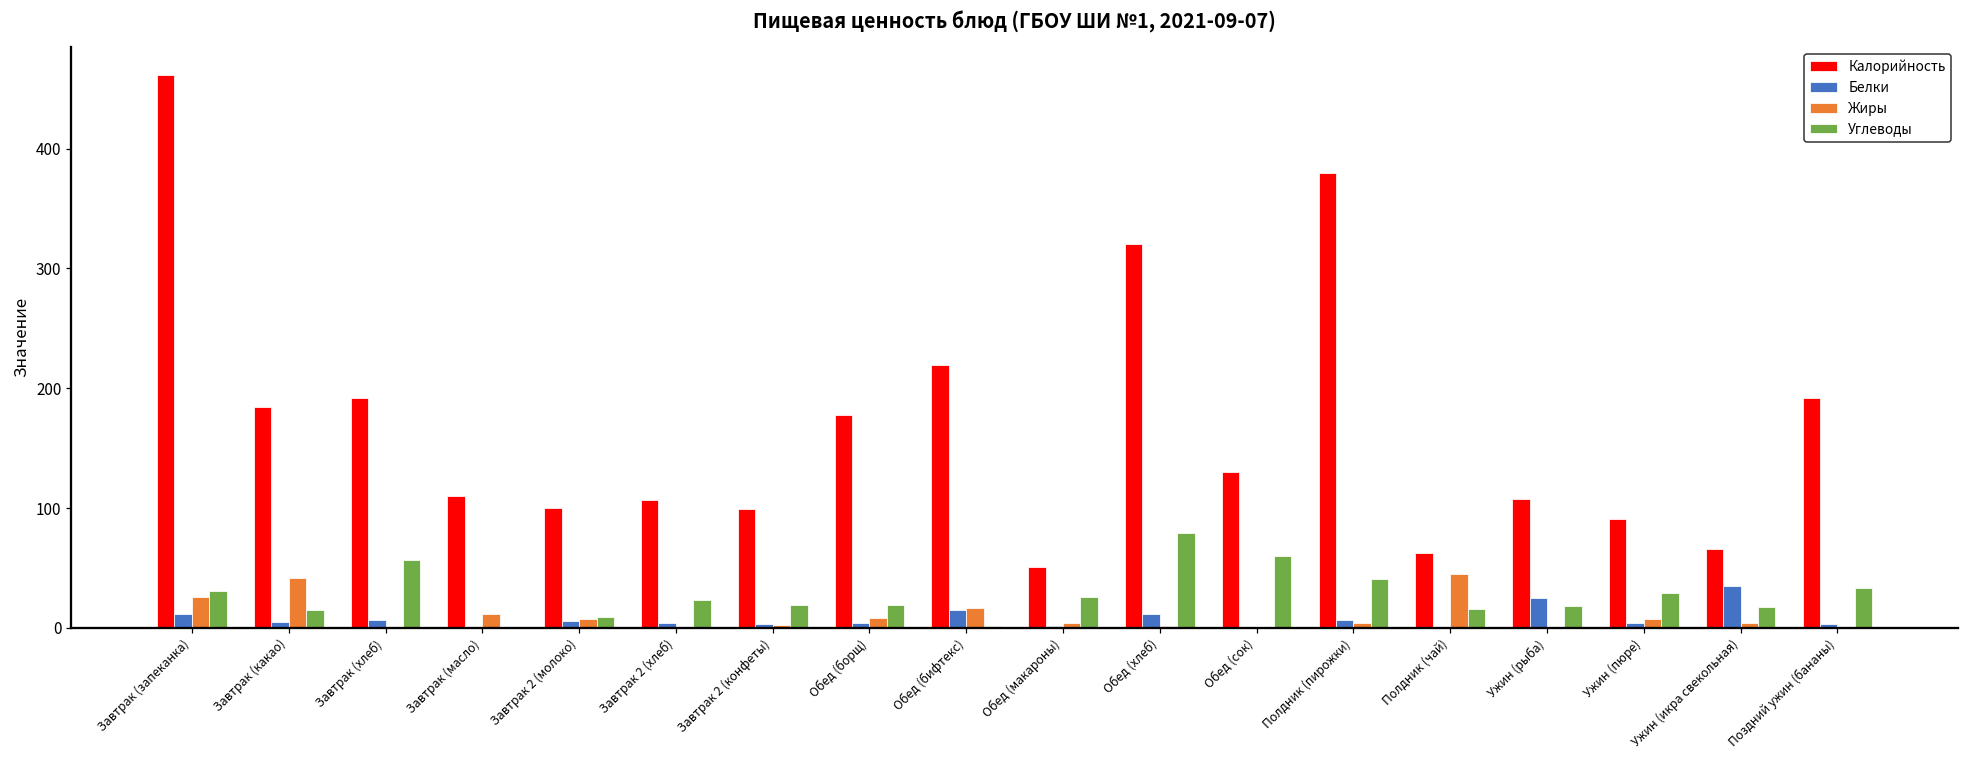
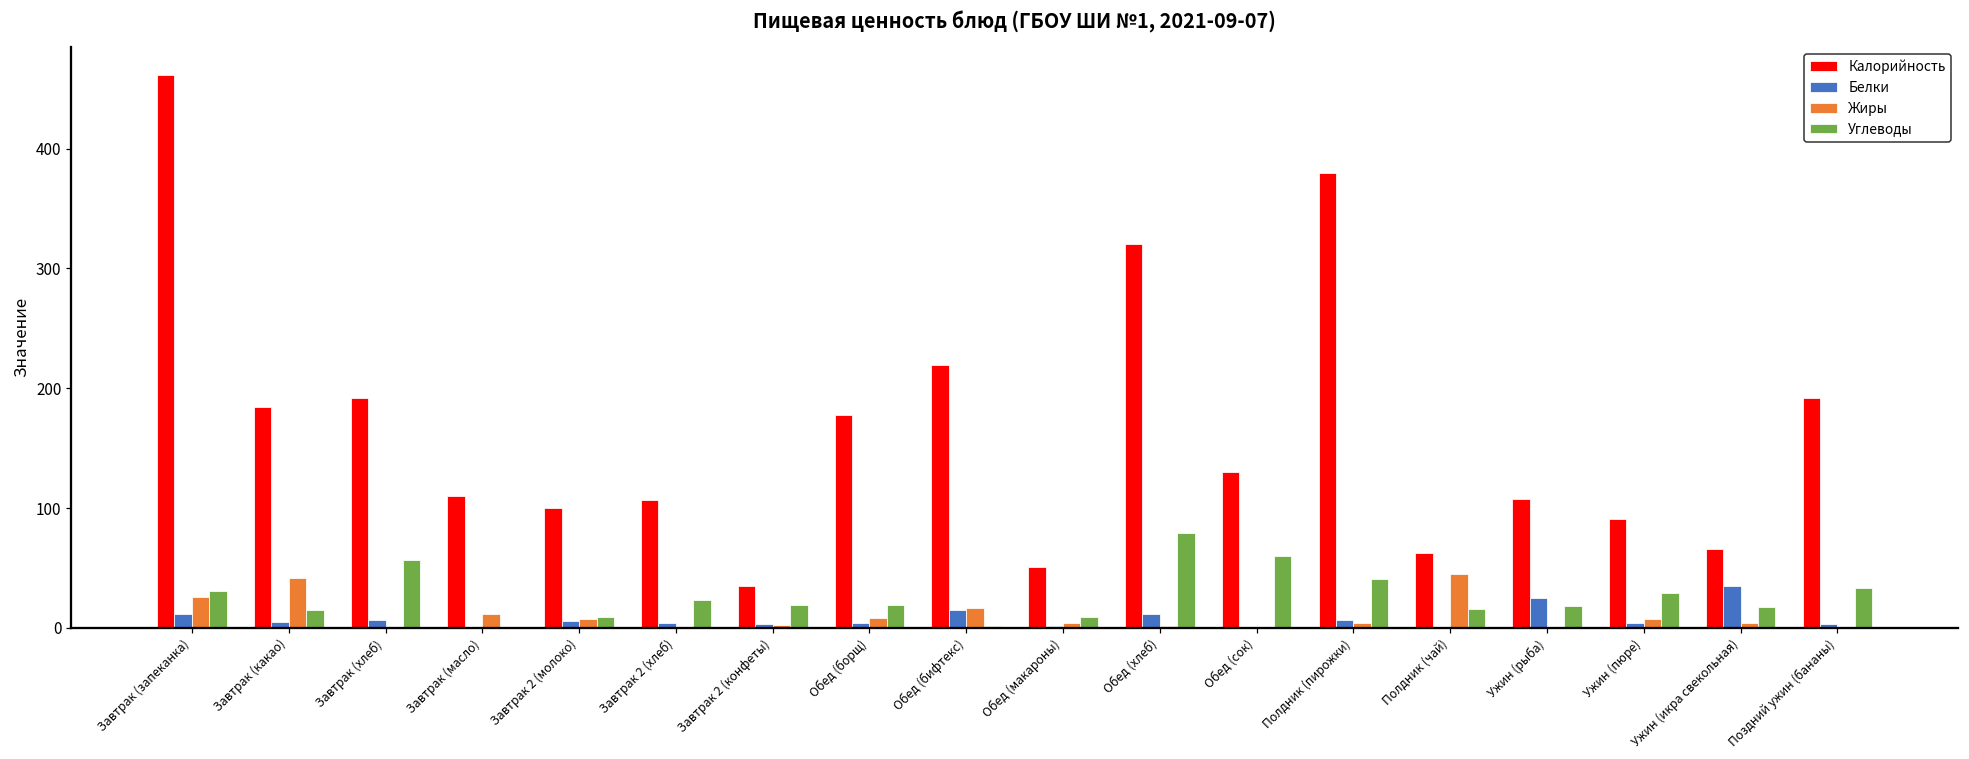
  {
    "Калорийность": {
      "Завтрак (запеканка)": 462,
      "Завтрак (какао)": 184,
      "Завтрак (хлеб)": 192,
      "Завтрак (масло)": 110,
      "Завтрак 2 (молоко)": 100,
      "Завтрак 2 (хлеб)": 107,
-     "Завтрак 2 (конфеты)": 99,
+     "Завтрак 2 (конфеты)": 35,
      "Обед (борщ)": 177,
      "Обед (бифтекс)": 219,
      "Обед (макароны)": 51,
      "Обед (хлеб)": 320,
      "Обед (сок)": 130,
      "Полдник (пирожки)": 380,
      "Полдник (чай)": 62,
      "Ужин (рыба)": 107,
      "Ужин (пюре)": 91,
      "Ужин (икра свекольная)": 66,
      "Поздний ужин (бананы)": 192
    },
    "Белки": {
      "Завтрак (запеканка)": 11,
      "Завтрак (какао)": 5,
      "Завтрак (хлеб)": 7,
      "Завтрак 2 (молоко)": 6,
      "Завтрак 2 (хлеб)": 4,
      "Завтрак 2 (конфеты)": 3,
      "Обед (борщ)": 4,
      "Обед (бифтекс)": 15,
      "Обед (хлеб)": 11,
      "Полдник (пирожки)": 7,
      "Ужин (рыба)": 25,
      "Ужин (пюре)": 4,
      "Ужин (икра свекольная)": 35,
      "Поздний ужин (бананы)": 3
    },
    "Жиры": {
      "Завтрак (запеканка)": 26,
      "Завтрак (какао)": 42,
      "Завтрак (масло)": 12,
      "Завтрак 2 (молоко)": 7,
      "Завтрак 2 (конфеты)": 3,
      "Обед (борщ)": 8,
      "Обед (бифтекс)": 17,
      "Обед (макароны)": 4,
      "Полдник (пирожки)": 4,
      "Полдник (чай)": 45,
      "Ужин (пюре)": 7,
      "Ужин (икра свекольная)": 4
    },
    "Углеводы": {
      "Завтрак (запеканка)": 31,
      "Завтрак (какао)": 15,
      "Завтрак (хлеб)": 57,
      "Завтрак 2 (молоко)": 9,
      "Завтрак 2 (хлеб)": 23,
      "Завтрак 2 (конфеты)": 19,
      "Обед (борщ)": 19,
-     "Обед (макароны)": 26,
+     "Обед (макароны)": 9,
      "Обед (хлеб)": 79,
      "Обед (сок)": 60,
      "Полдник (пирожки)": 41,
      "Полдник (чай)": 15,
      "Ужин (рыба)": 19,
      "Ужин (пюре)": 29,
      "Ужин (икра свекольная)": 18,
      "Поздний ужин (бананы)": 34
    }
  }
